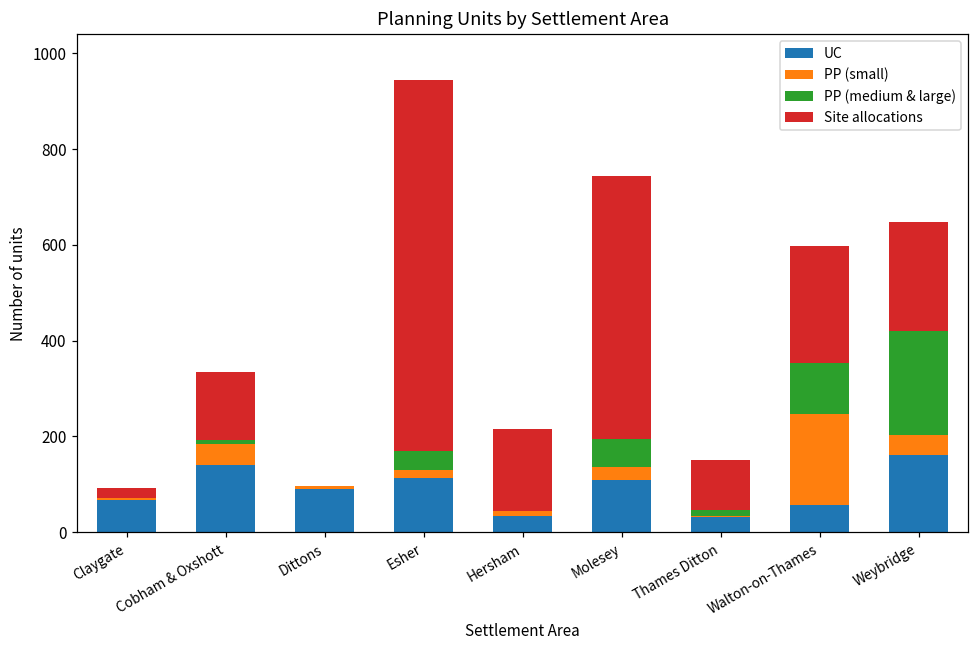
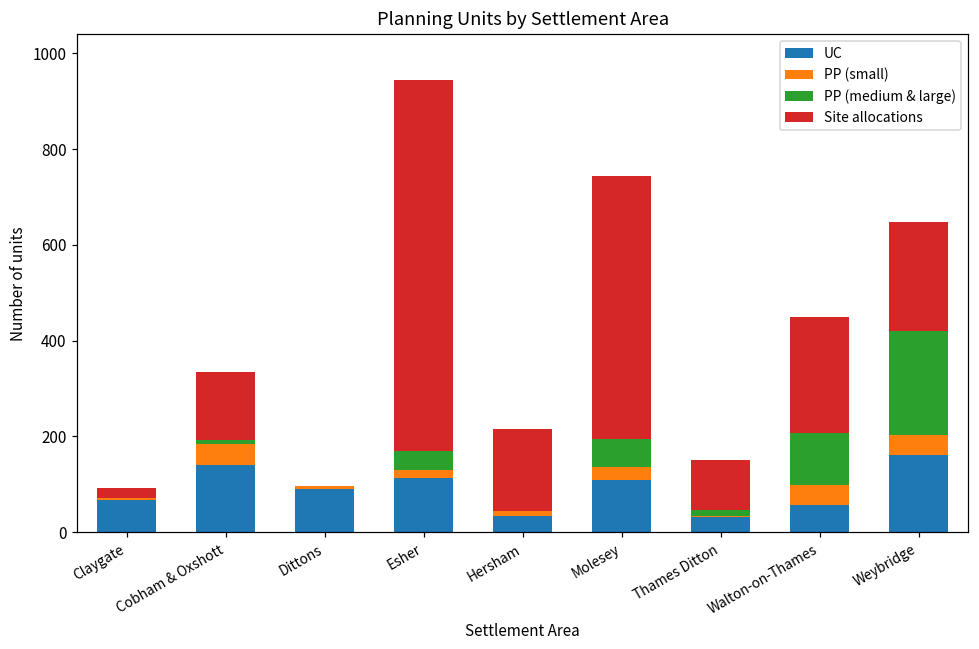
  {
    "UC": {
      "Claygate": 70,
      "Cobham & Oxshott": 140,
      "Dittons": 90,
      "Esher": 110,
      "Hersham": 30,
      "Molesey": 110,
      "Thames Ditton": 30,
      "Walton-on-Thames": 60,
      "Weybridge": 160
    },
    "PP (small)": {
      "Cobham & Oxshott": 40,
      "Dittons": 10,
      "Esher": 20,
      "Hersham": 10,
      "Molesey": 30,
-     "Walton-on-Thames": 190,
+     "Walton-on-Thames": 40,
      "Weybridge": 40
    },
    "PP (medium & large)": {
      "Claygate": 0,
      "Cobham & Oxshott": 10,
      "Dittons": 0,
      "Esher": 40,
      "Hersham": 0,
      "Molesey": 60,
      "Thames Ditton": 10,
      "Walton-on-Thames": 110,
      "Weybridge": 220
    },
    "Site allocations": {
      "Claygate": 20,
      "Cobham & Oxshott": 140,
      "Dittons": 0,
      "Esher": 780,
      "Hersham": 170,
      "Molesey": 550,
      "Thames Ditton": 100,
      "Walton-on-Thames": 240,
      "Weybridge": 230
    }
  }
